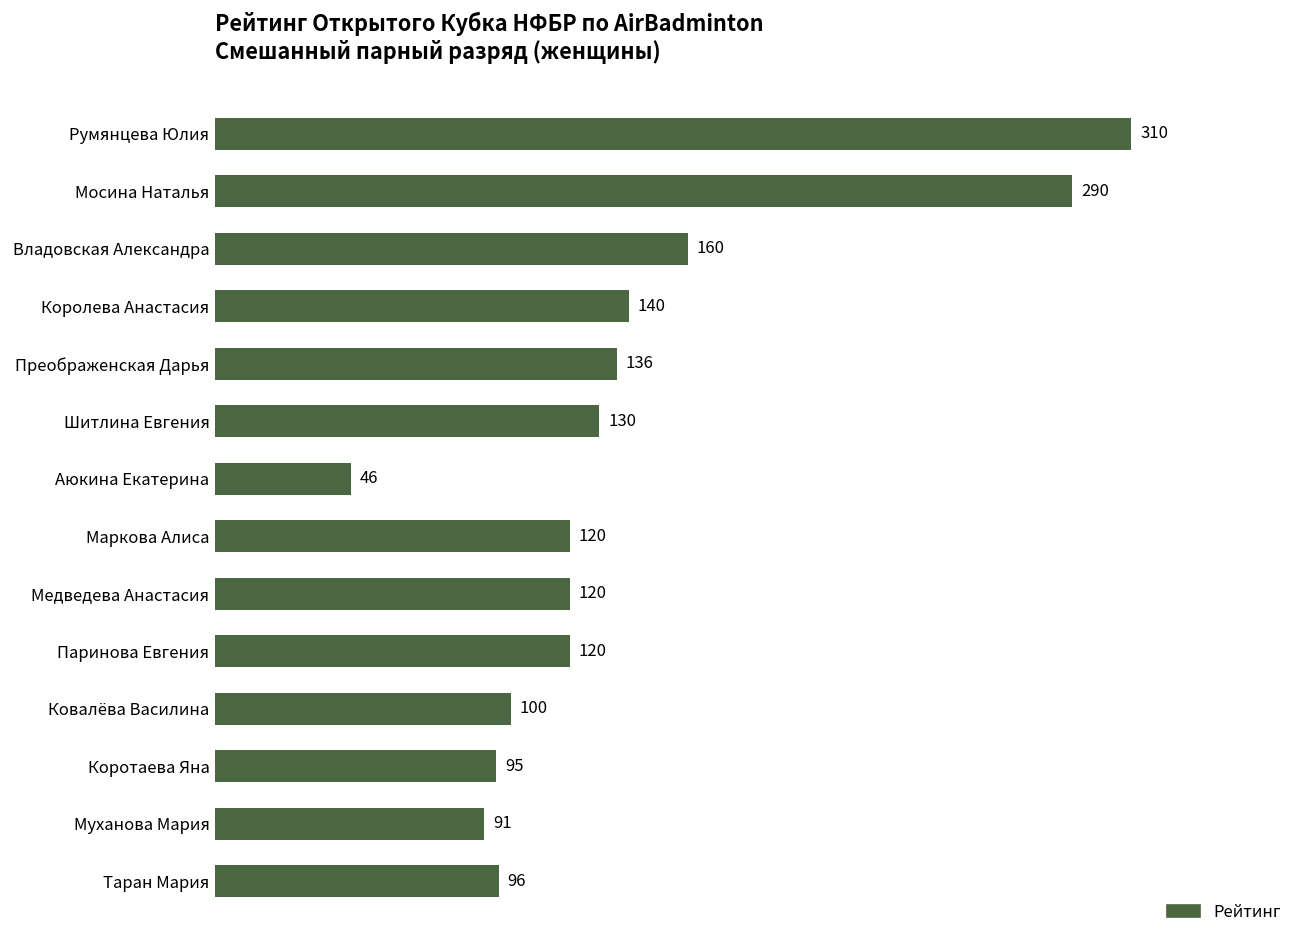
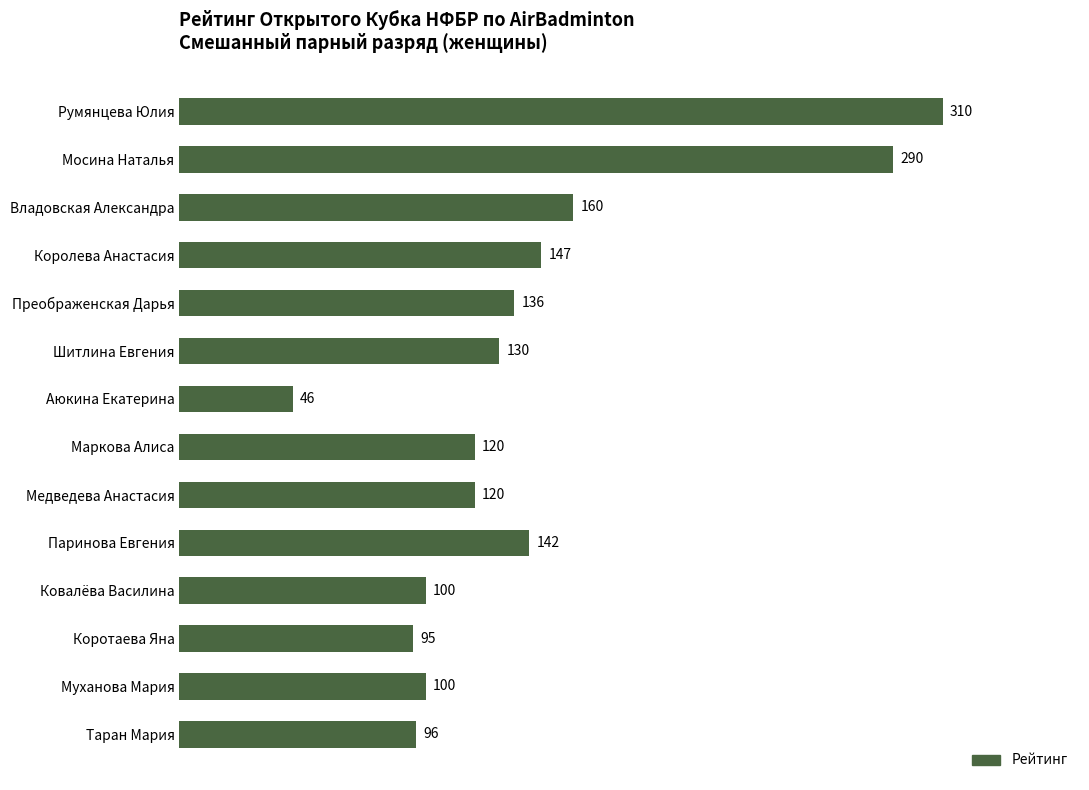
  {
    "Румянцева Юлия": 310,
    "Мосина Наталья": 290,
    "Владовская Александра": 160,
-   "Королева Анастасия": 140,
+   "Королева Анастасия": 147,
    "Преображенская Дарья": 136,
    "Шитлина Евгения": 130,
    "Аюкина Екатерина": 46,
    "Маркова Алиса": 120,
    "Медведева Анастасия": 120,
-   "Паринова Евгения": 120,
+   "Паринова Евгения": 142,
    "Ковалёва Василина": 100,
    "Коротаева Яна": 95,
-   "Муханова Мария": 91,
+   "Муханова Мария": 100,
    "Таран Мария": 96
  }
